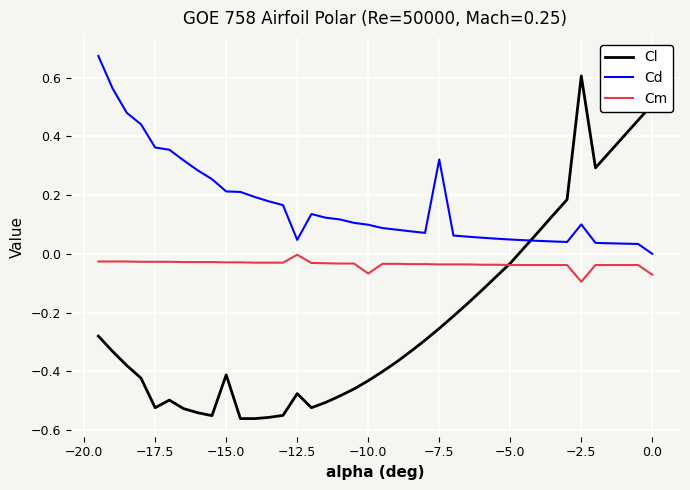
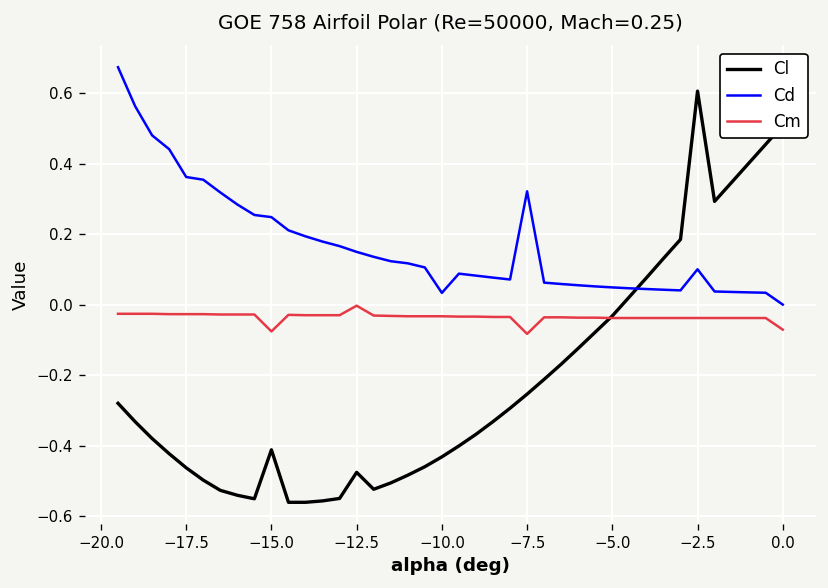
  {
    "Cl": {
-     "−17.5": -0.52,
+     "−17.5": -0.46,
      "−15.0": -0.41,
      "−12.5": -0.48,
      "−10.0": -0.43,
      "−7.5": -0.25,
      "−2.5": 0.61
    },
    "Cd": {
      "−17.5": 0.36,
-     "−15.0": 0.21,
-     "−12.5": 0.05,
-     "−10.0": 0.10,
+     "−15.0": 0.25,
+     "−12.5": 0.15,
+     "−10.0": 0.03,
      "−7.5": 0.32,
      "−5.0": 0.05,
      "−2.5": 0.10,
      "0.0": 0.00
    },
    "Cm": {
      "−17.5": -0.03,
-     "−15.0": -0.03,
+     "−15.0": -0.08,
      "−12.5": 0.00,
-     "−10.0": -0.07,
-     "−7.5": -0.04,
-     "−2.5": -0.10,
+     "−10.0": -0.03,
+     "−7.5": -0.08,
+     "−2.5": -0.04,
      "0.0": -0.07
    }
  }
